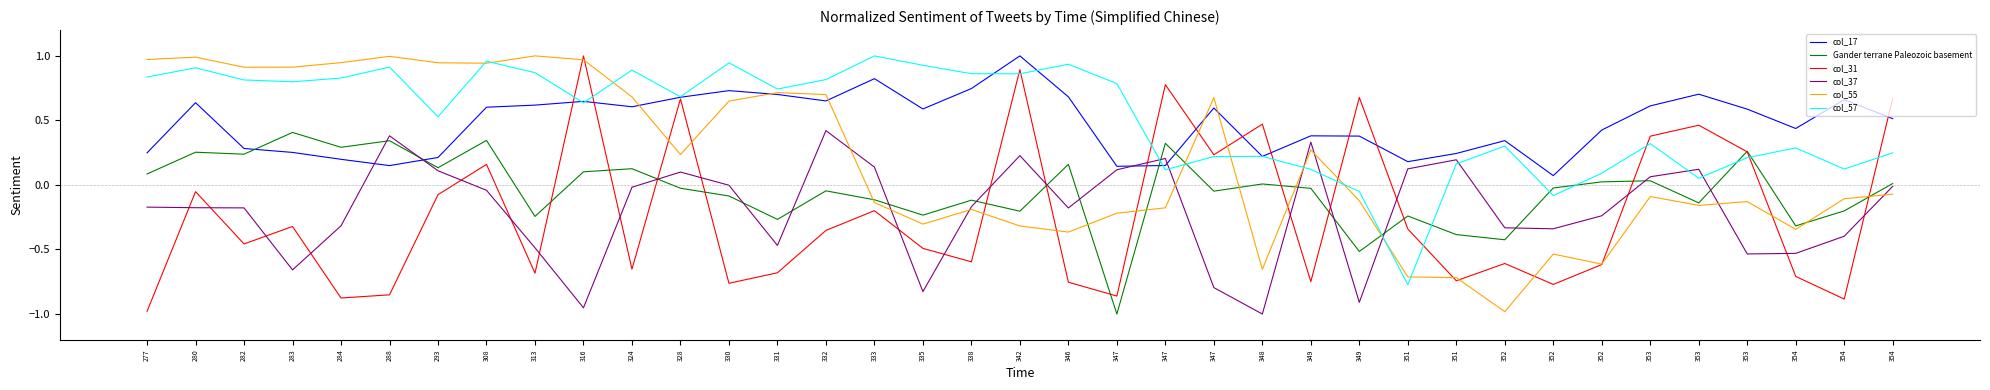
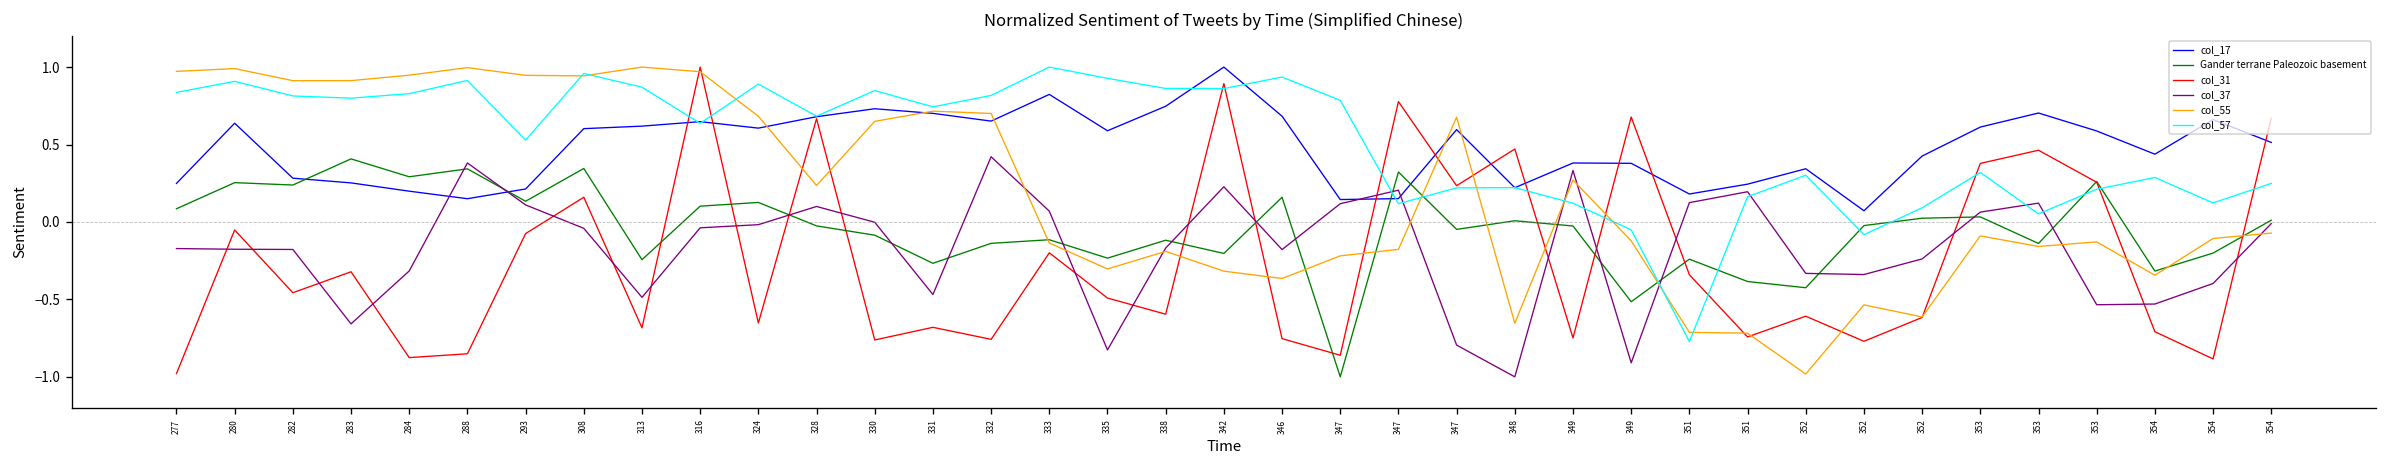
  {
    "col_17": {
      "277": 0.25,
      "280": 0.64,
      "282": 0.28,
      "283": 0.25,
      "284": 0.20,
      "288": 0.15,
      "293": 0.21,
      "308": 0.60,
      "313": 0.62,
      "324": 0.61,
      "330": 0.73,
      "332": 0.65,
      "333": 0.82,
      "335": 0.59,
      "338": 0.75,
      "342": 1.00,
      "346": 0.68
    },
    "Gander terrane Paleozoic basement": {
      "277": 0.09,
      "280": 0.25,
      "282": 0.24,
      "283": 0.41,
      "284": 0.29,
      "288": 0.34,
      "293": 0.13,
      "308": 0.35,
      "313": -0.24,
      "316": 0.10,
      "324": 0.13,
      "328": -0.03,
      "330": -0.09,
      "331": -0.27,
-     "332": -0.05,
+     "332": -0.14,
      "333": -0.11,
      "335": -0.23,
      "338": -0.12,
      "342": -0.20,
      "346": 0.16,
      "348": 0.01
    },
    "col_31": {
      "277": -0.98,
      "280": -0.05,
      "282": -0.46,
      "283": -0.32,
      "284": -0.88,
      "288": -0.85,
      "293": -0.08,
      "308": 0.16,
      "313": -0.68,
      "316": 1.00,
      "324": -0.65,
      "330": -0.76,
      "331": -0.68,
-     "332": -0.35,
+     "332": -0.76,
      "333": -0.20,
      "335": -0.49,
      "338": -0.60,
      "342": 0.89,
      "346": -0.75,
      "348": 0.47
    },
    "col_37": {
      "277": -0.17,
      "280": -0.18,
      "282": -0.18,
      "283": -0.66,
      "284": -0.32,
      "288": 0.38,
      "293": 0.11,
      "308": -0.04,
      "313": -0.49,
-     "316": -0.95,
+     "316": -0.04,
      "324": -0.02,
      "328": 0.10,
      "330": 0.00,
      "331": -0.47,
      "332": 0.42,
-     "333": 0.14,
+     "333": 0.07,
      "335": -0.83,
      "338": -0.17,
      "342": 0.23,
      "346": -0.18,
      "348": -1.00
    },
    "col_55": {
      "277": 0.97,
      "280": 0.99,
      "282": 0.91,
      "283": 0.91,
      "284": 0.95,
      "288": 1.00,
      "293": 0.95,
      "313": 1.00,
      "316": 0.97,
      "324": 0.68,
      "328": 0.24,
      "330": 0.65,
      "332": 0.70,
      "333": -0.14,
      "335": -0.30,
      "338": -0.19,
      "342": -0.32,
      "346": -0.37,
      "348": -0.65
    },
    "col_57": {
      "277": 0.84,
      "280": 0.91,
      "282": 0.81,
      "283": 0.80,
      "284": 0.83,
      "288": 0.91,
      "293": 0.53,
      "313": 0.87,
      "324": 0.89,
-     "330": 0.95,
+     "330": 0.85,
      "331": 0.74,
      "332": 0.82,
      "333": 1.00,
      "335": 0.93,
      "338": 0.86,
      "342": 0.86,
      "346": 0.94
    }
  }
